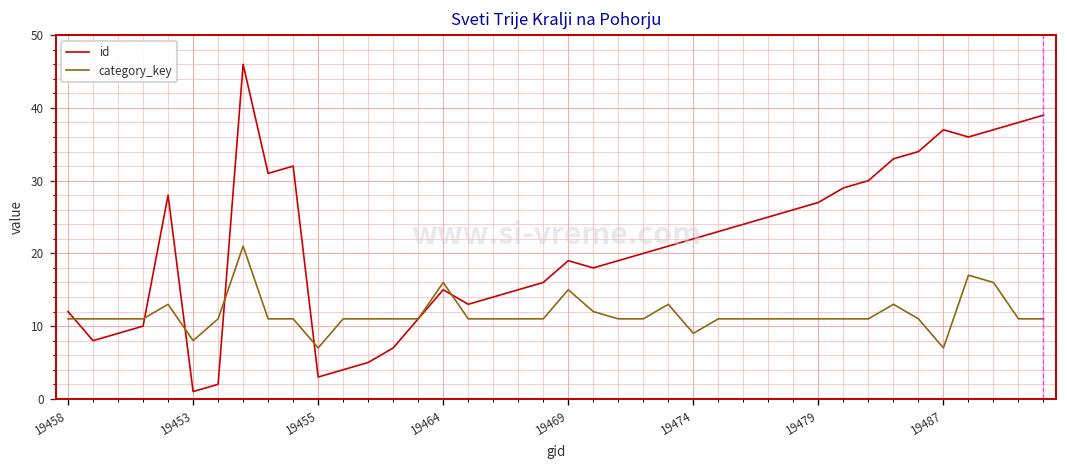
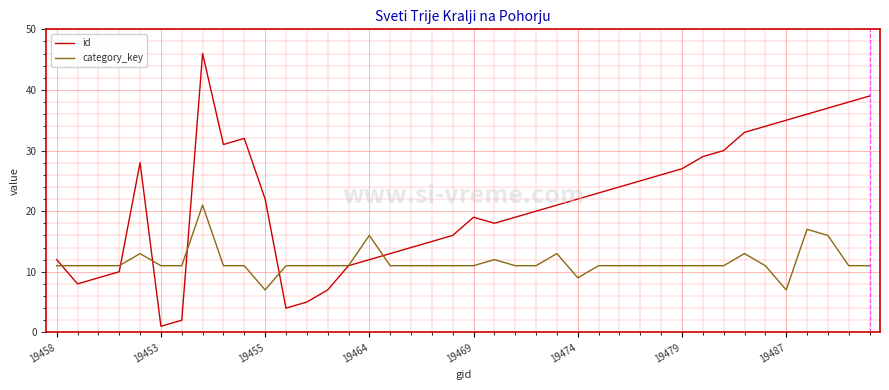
  {
    "id": {
      "19458": 12,
      "19453": 1,
-     "19455": 3,
-     "19464": 15,
+     "19455": 22,
+     "19464": 12,
      "19469": 19,
      "19474": 22,
      "19479": 27,
-     "19487": 37
+     "19487": 35
    },
    "category_key": {
      "19458": 11,
-     "19453": 8,
+     "19453": 11,
      "19455": 7,
      "19464": 16,
-     "19469": 15,
+     "19469": 11,
      "19474": 9,
      "19479": 11,
      "19487": 7
    }
  }
